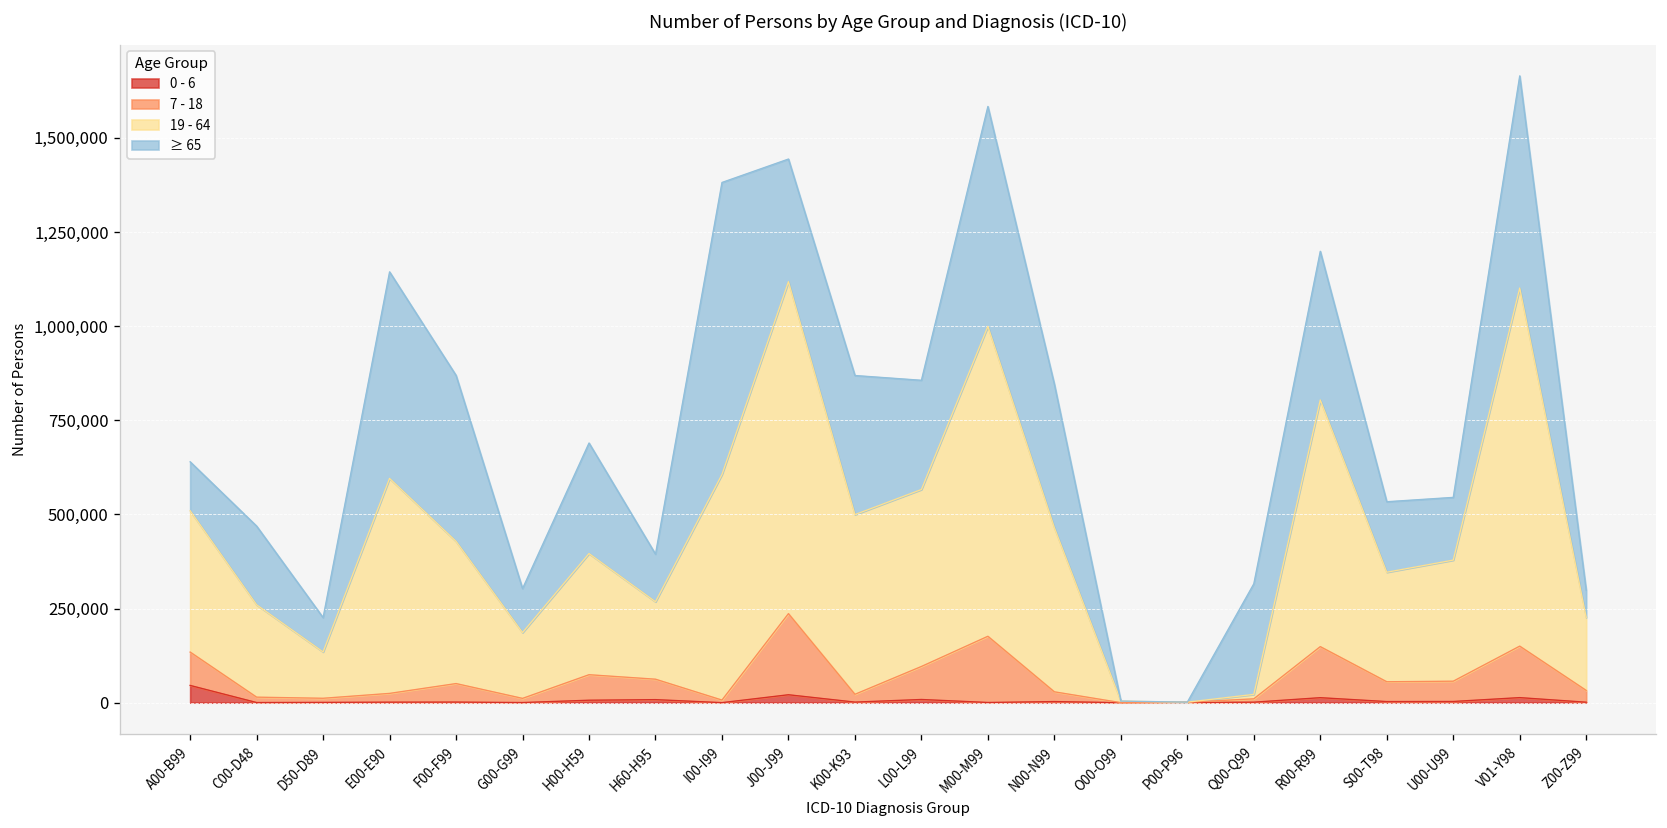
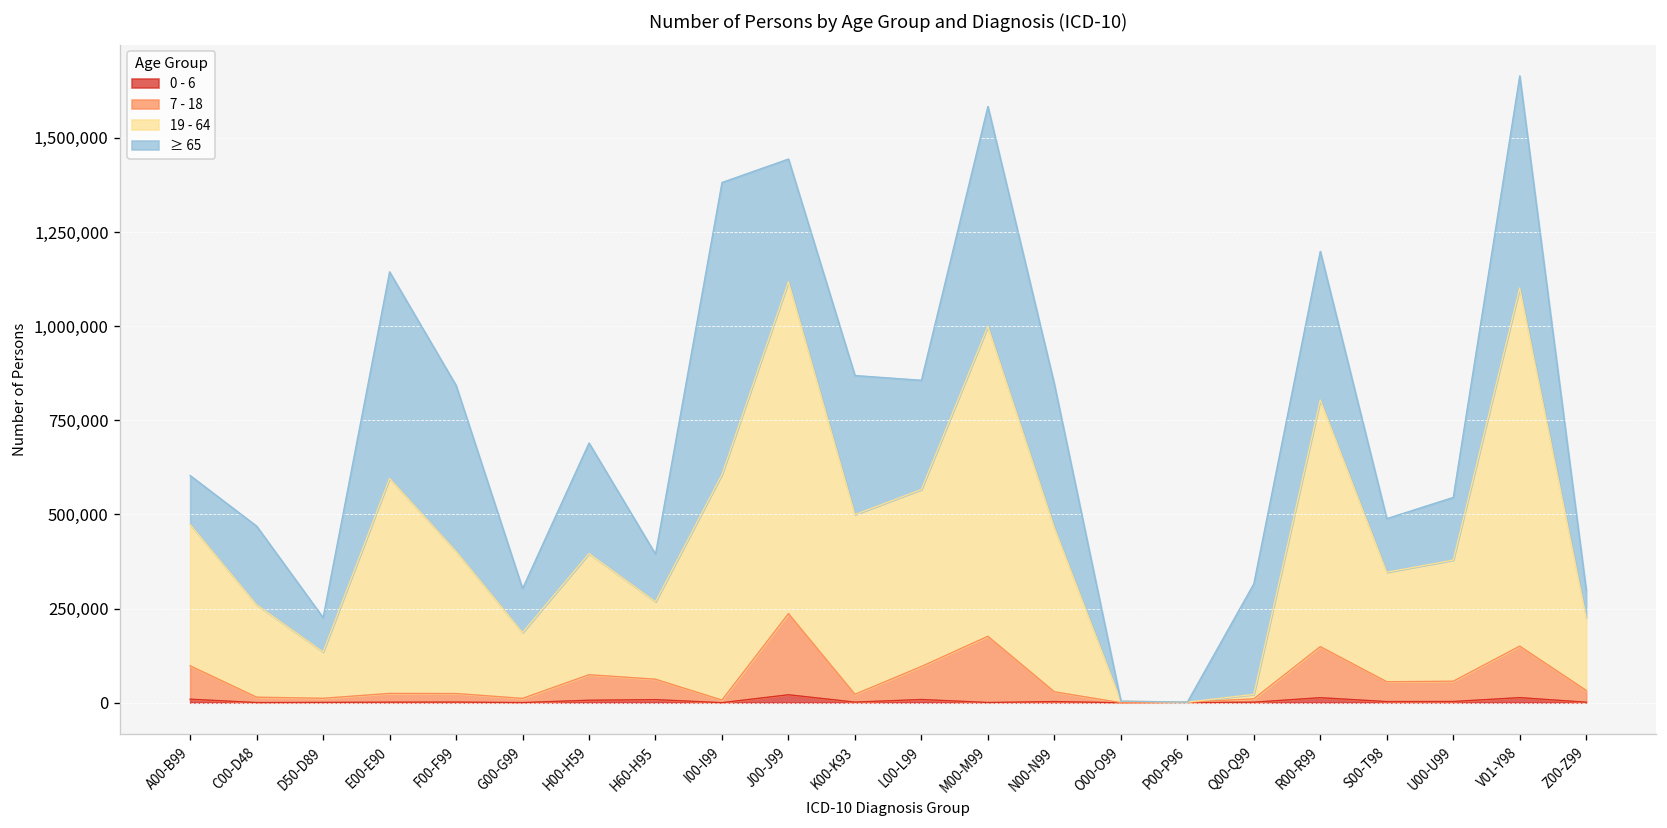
  {
    "0 - 6": {
-     "A00-B99": "50,000",
+     "A00-B99": "10,000",
      "C00-D48": "0",
      "D50-D89": "0",
      "E00-E90": "0",
      "F00-F99": "0",
      "G00-G99": "0",
      "H00-H59": "10,000",
      "H60-H95": "10,000",
      "J00-J99": "20,000",
      "K00-K93": "0",
      "L00-L99": "10,000",
      "M00-M99": "0",
      "N00-N99": "0",
      "Q00-Q99": "0",
      "R00-R99": "10,000",
      "S00-T98": "0",
      "U00-U99": "0",
      "V01-Y98": "10,000",
      "Z00-Z99": "0"
    },
    "7 - 18": {
      "A00-B99": "90,000",
      "C00-D48": "10,000",
      "D50-D89": "10,000",
      "E00-E90": "20,000",
-     "F00-F99": "50,000",
+     "F00-F99": "20,000",
      "G00-G99": "10,000",
      "H00-H59": "70,000",
      "H60-H95": "50,000",
      "J00-J99": "220,000",
      "K00-K93": "20,000",
      "L00-L99": "90,000",
      "M00-M99": "180,000",
      "N00-N99": "30,000",
      "Q00-Q99": "10,000",
      "R00-R99": "140,000",
      "S00-T98": "50,000",
      "U00-U99": "50,000",
      "V01-Y98": "140,000",
      "Z00-Z99": "30,000"
    },
    "19 - 64": {
      "A00-B99": "380,000",
      "C00-D48": "250,000",
      "D50-D89": "120,000",
      "E00-E90": "570,000",
      "F00-F99": "380,000",
      "G00-G99": "170,000",
      "H00-H59": "320,000",
      "H60-H95": "210,000",
      "I00-I99": "600,000",
      "J00-J99": "880,000",
      "K00-K93": "480,000",
      "L00-L99": "470,000",
      "M00-M99": "820,000",
      "N00-N99": "440,000",
      "Q00-Q99": "10,000",
      "R00-R99": "660,000",
      "S00-T98": "290,000",
      "U00-U99": "320,000",
      "V01-Y98": "950,000",
      "Z00-Z99": "190,000"
    },
    "≥ 65": {
      "A00-B99": "130,000",
      "C00-D48": "210,000",
      "D50-D89": "90,000",
      "E00-E90": "550,000",
      "F00-F99": "440,000",
      "G00-G99": "120,000",
      "H00-H59": "290,000",
      "H60-H95": "130,000",
      "I00-I99": "780,000",
      "J00-J99": "330,000",
      "K00-K93": "370,000",
      "L00-L99": "290,000",
      "M00-M99": "580,000",
      "N00-N99": "380,000",
      "Q00-Q99": "290,000",
      "R00-R99": "390,000",
-     "S00-T98": "190,000",
+     "S00-T98": "140,000",
      "U00-U99": "170,000",
      "V01-Y98": "560,000",
      "Z00-Z99": "70,000"
    }
  }
